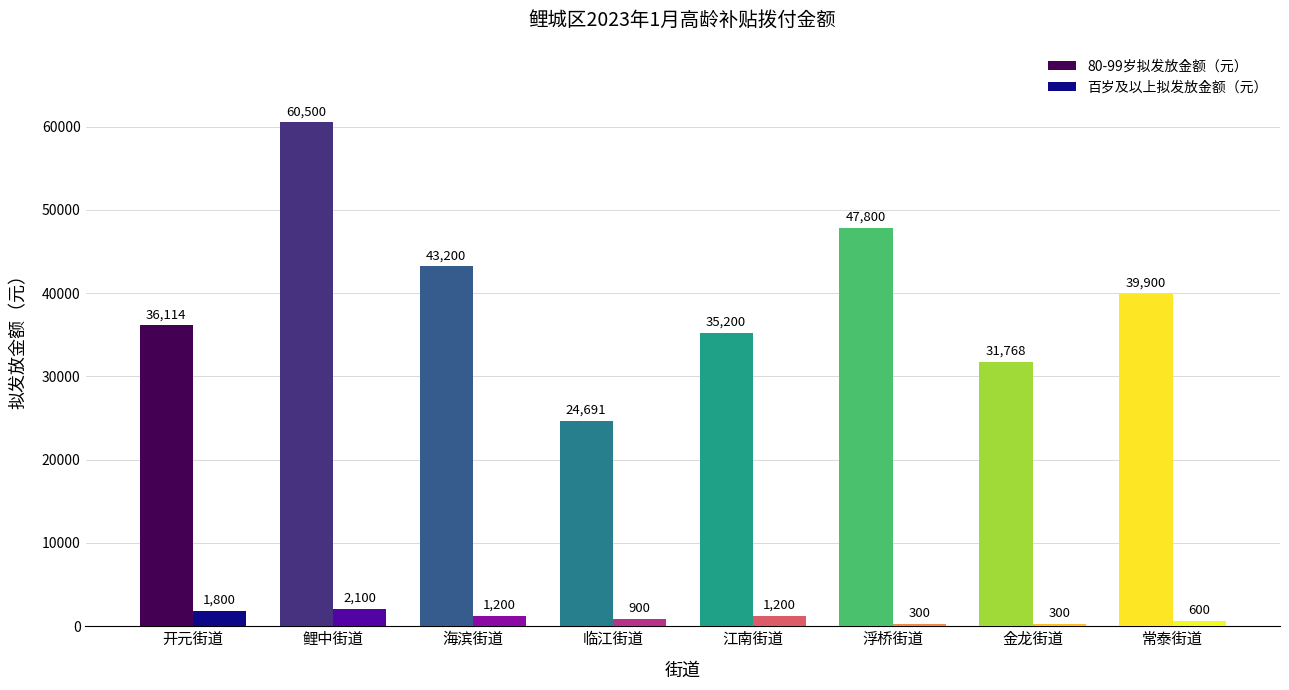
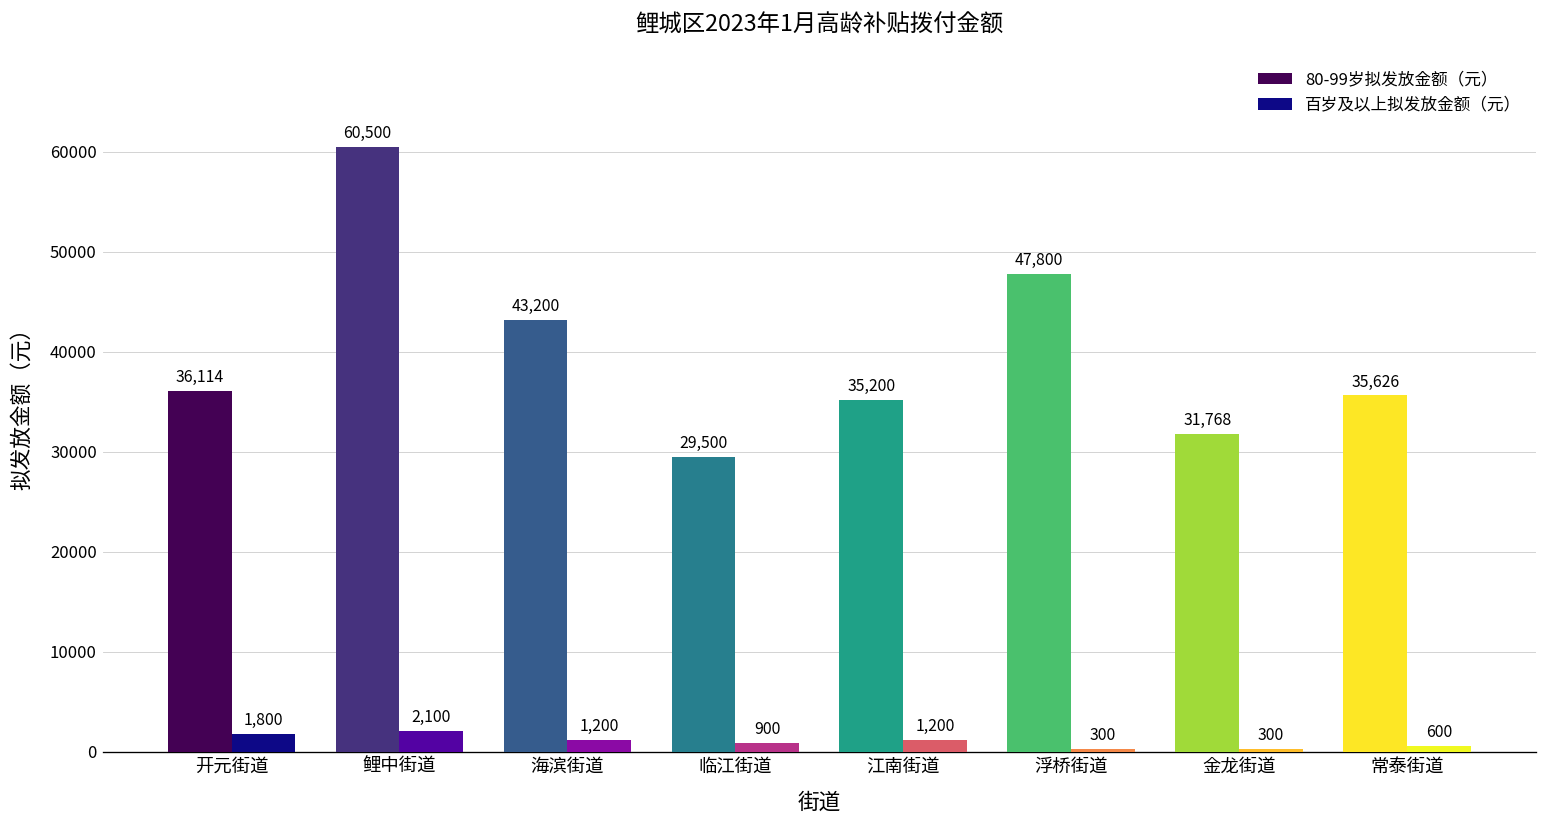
  {
    "80-99岁拟发放金额（元）": {
      "开元街道": "36,114",
      "鲤中街道": "60,500",
      "海滨街道": "43,200",
-     "临江街道": "24,691",
+     "临江街道": "29,500",
      "江南街道": "35,200",
      "浮桥街道": "47,800",
      "金龙街道": "31,768",
-     "常泰街道": "39,900"
+     "常泰街道": "35,626"
    },
    "百岁及以上拟发放金额（元）": {
      "开元街道": "1,800",
      "鲤中街道": "2,100",
      "海滨街道": "1,200",
      "临江街道": "900",
      "江南街道": "1,200",
      "浮桥街道": "300",
      "金龙街道": "300",
      "常泰街道": "600"
    }
  }
